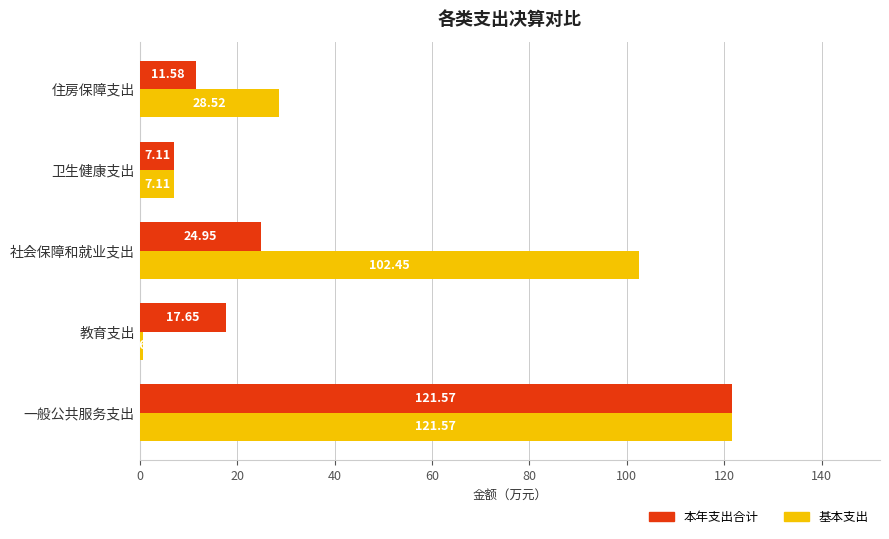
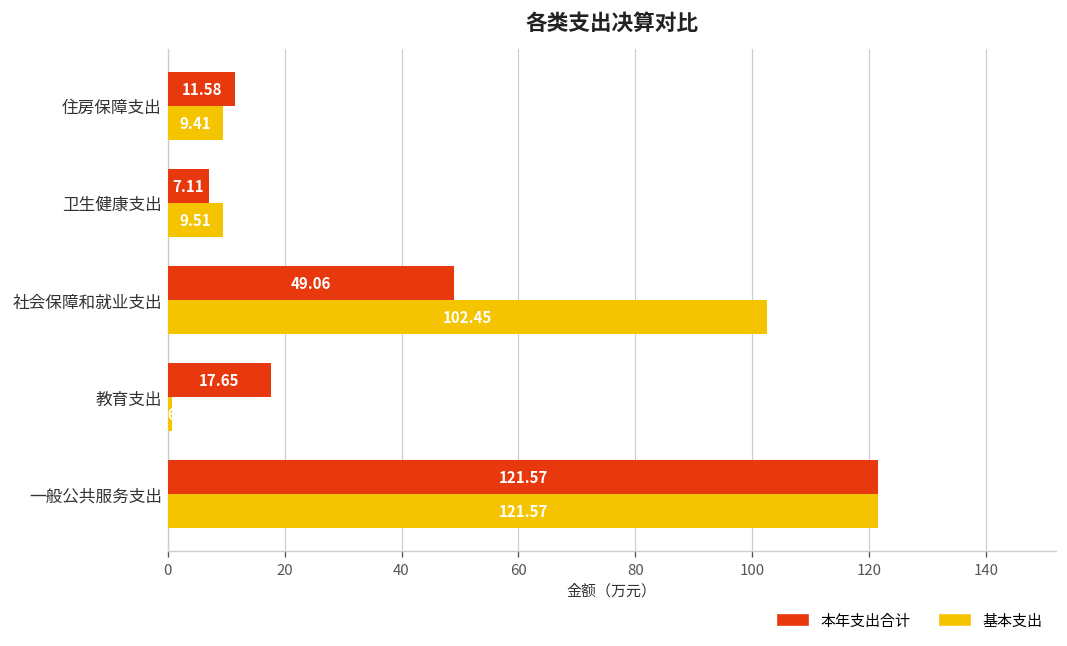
  {
    "本年支出合计": {
      "住房保障支出": 11.58,
      "卫生健康支出": 7.11,
-     "社会保障和就业支出": 24.95,
+     "社会保障和就业支出": 49.06,
      "教育支出": 17.65,
      "一般公共服务支出": 121.57
    },
    "基本支出": {
-     "住房保障支出": 28.52,
-     "卫生健康支出": 7.11,
+     "住房保障支出": 9.41,
+     "卫生健康支出": 9.51,
      "社会保障和就业支出": 102.45,
      "一般公共服务支出": 121.57
    }
  }
